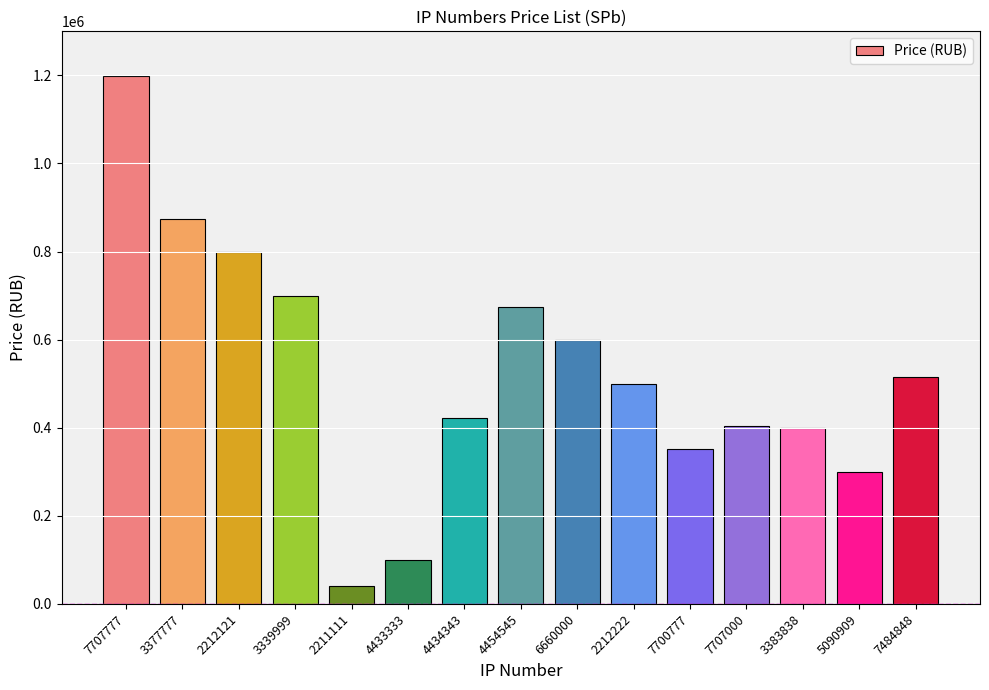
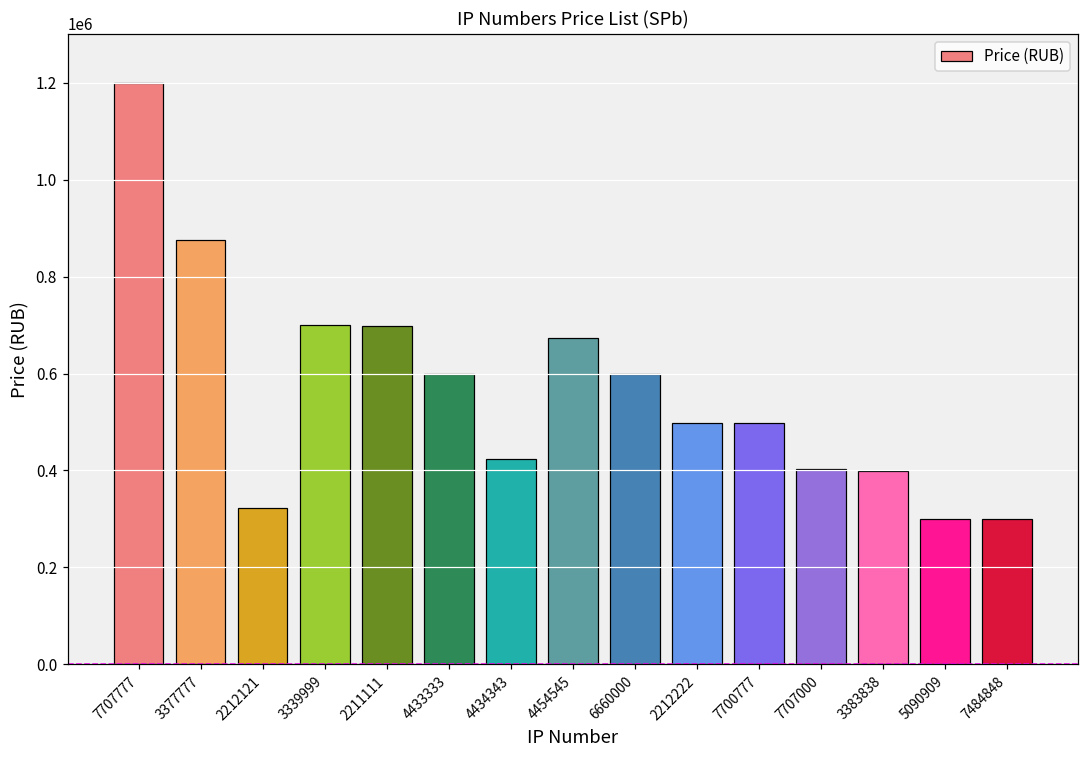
  {
    "7707777": 1200000,
    "3377777": 870000,
-   "2212121": 800000,
+   "2212121": 320000,
    "3339999": 700000,
-   "2211111": 40000,
-   "4433333": 100000,
+   "2211111": 700000,
+   "4433333": 600000,
    "4434343": 420000,
    "4454545": 670000,
    "6660000": 600000,
    "2212222": 500000,
-   "7700777": 350000,
+   "7700777": 500000,
    "7707000": 400000,
    "3383838": 400000,
    "5090909": 300000,
-   "7484848": 520000
+   "7484848": 300000
  }
